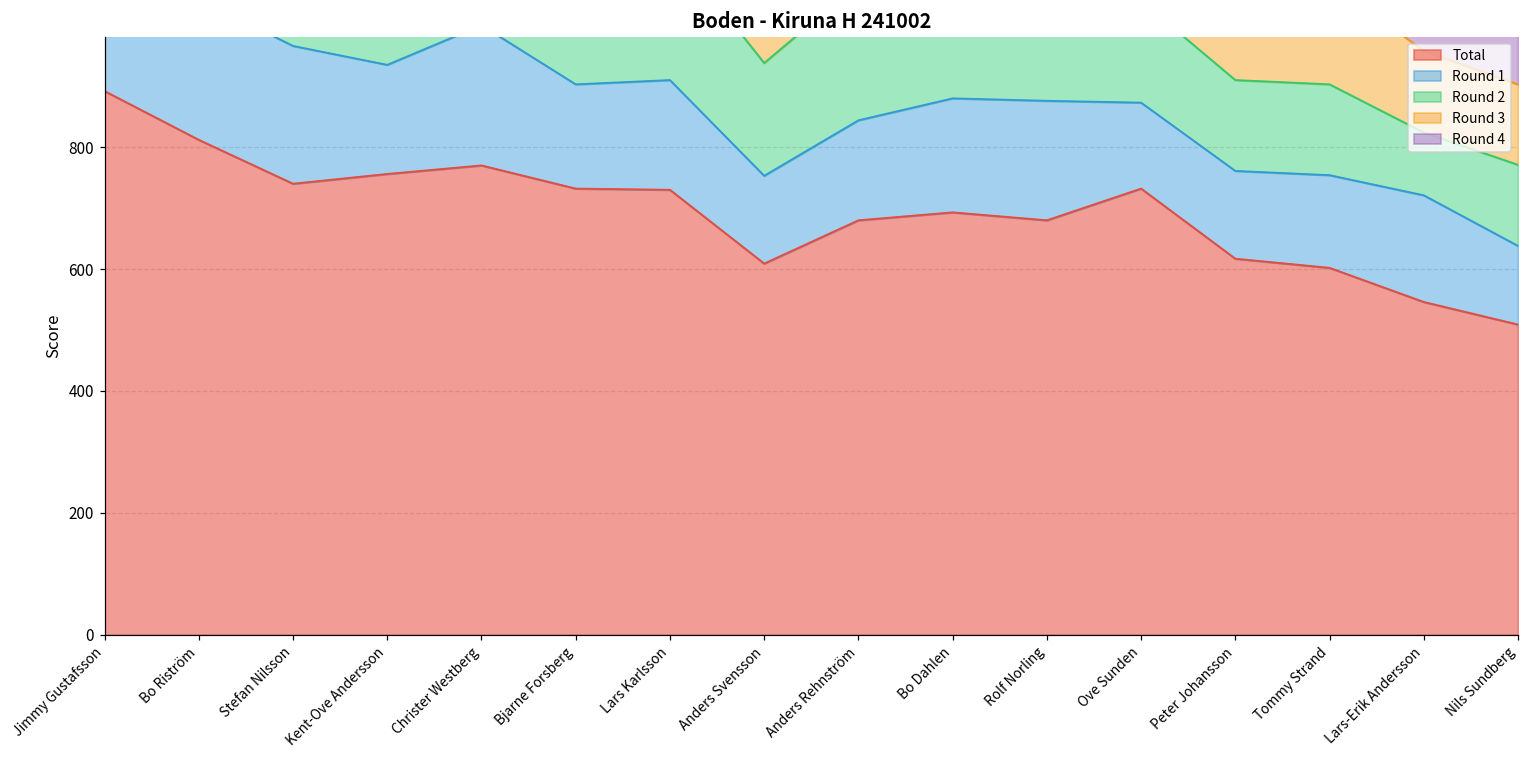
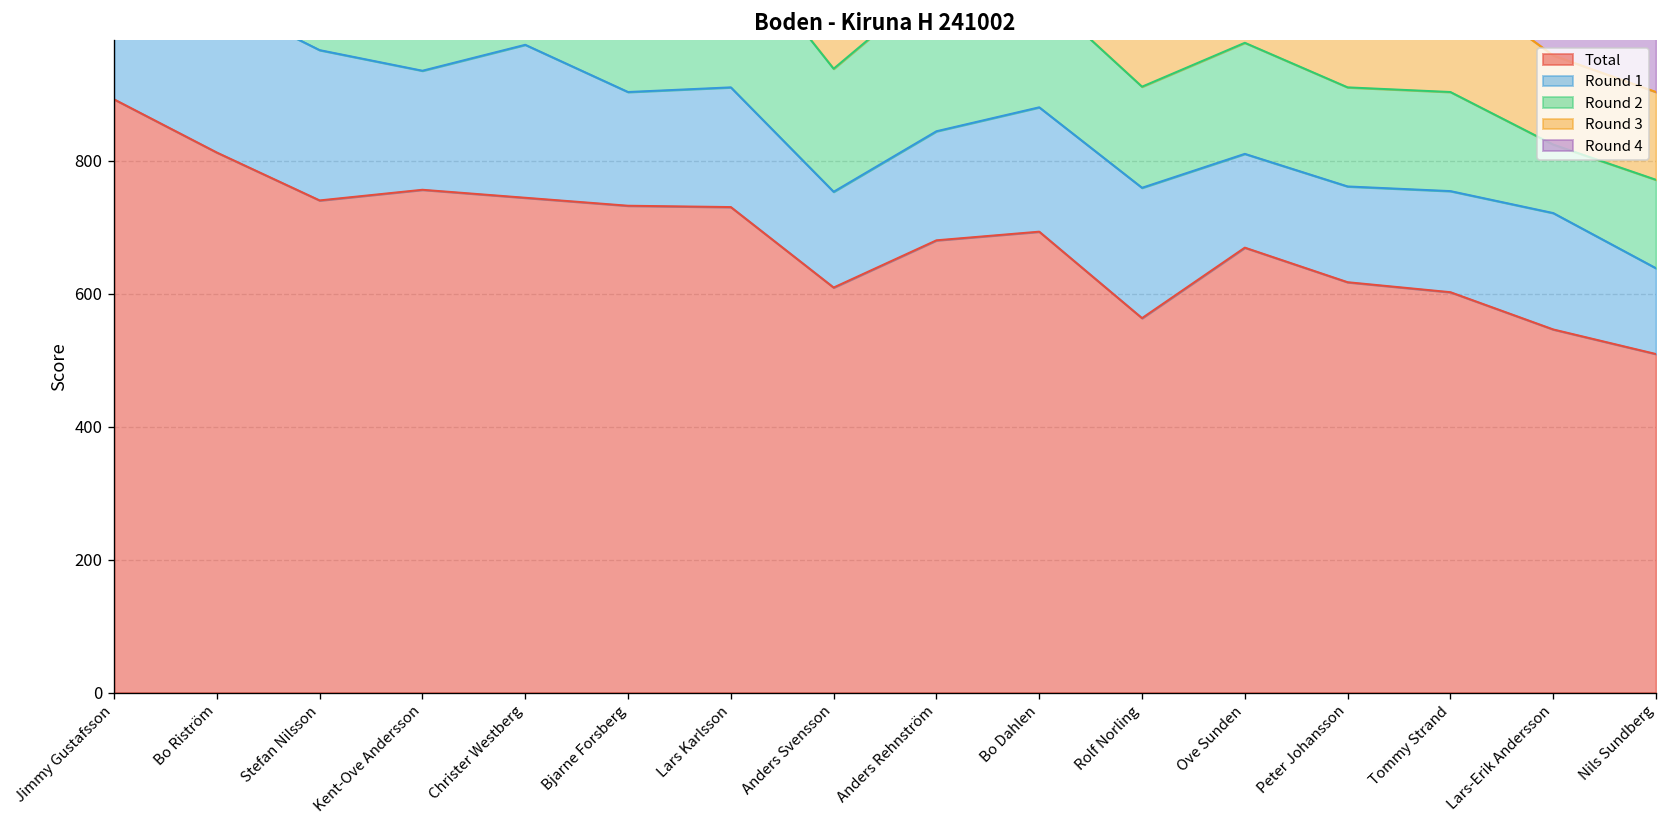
  {
    "Total": {
      "Jimmy Gustafsson": 890,
      "Bo Riström": 810,
      "Stefan Nilsson": 740,
      "Kent-Ove Andersson": 760,
-     "Christer Westberg": 770,
+     "Christer Westberg": 740,
      "Bjarne Forsberg": 730,
      "Lars Karlsson": 730,
      "Anders Svensson": 610,
      "Anders Rehnström": 680,
      "Bo Dahlen": 690,
-     "Rolf Norling": 680,
-     "Ove Sunden": 730,
+     "Rolf Norling": 560,
+     "Ove Sunden": 670,
      "Peter Johansson": 620,
      "Tommy Strand": 600,
      "Lars-Erik Andersson": 550,
      "Nils Sundberg": 510
    },
    "Round 1": {
      "Stefan Nilsson": 230,
      "Kent-Ove Andersson": 180,
      "Bjarne Forsberg": 170,
      "Lars Karlsson": 180,
      "Anders Svensson": 140,
      "Anders Rehnström": 160,
      "Bo Dahlen": 190,
      "Rolf Norling": 200,
      "Ove Sunden": 140,
      "Peter Johansson": 140,
      "Tommy Strand": 150,
      "Lars-Erik Andersson": 180,
      "Nils Sundberg": 130
    },
    "Round 2": {
      "Anders Svensson": 190,
      "Peter Johansson": 150,
      "Tommy Strand": 150,
      "Nils Sundberg": 130
    },
    "Round 3": {
      "Nils Sundberg": 130
    }
  }
